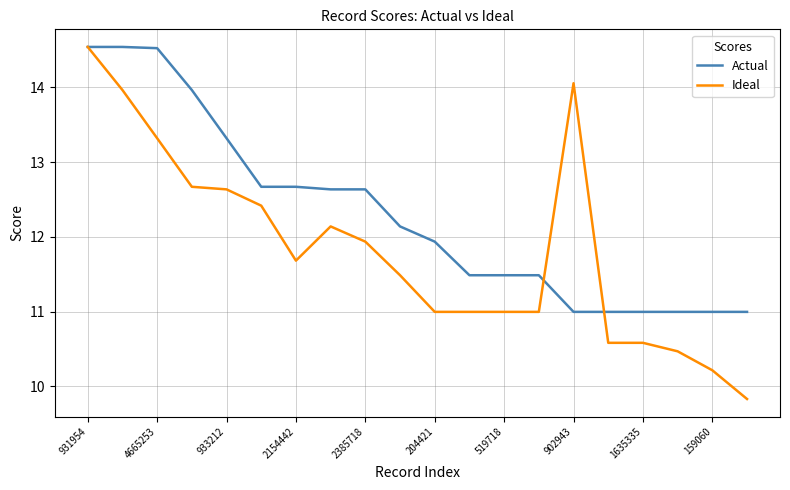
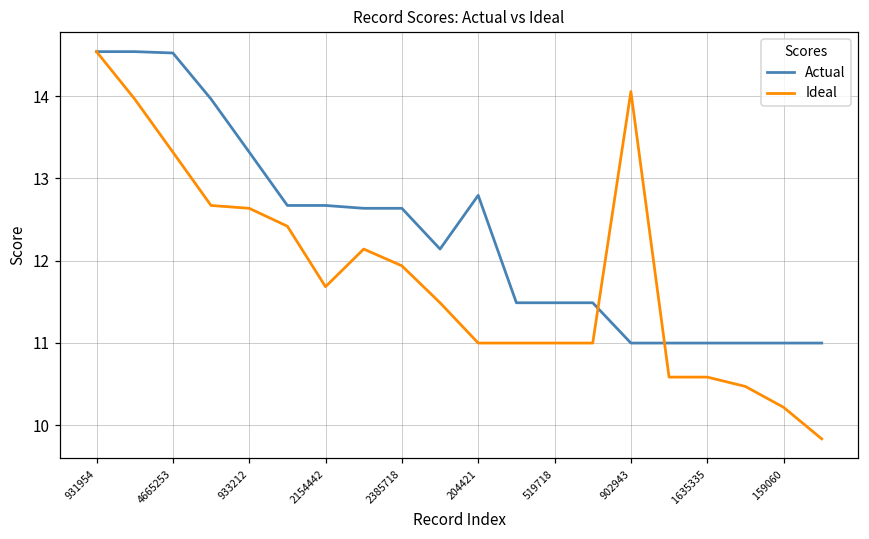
  {
    "Actual": {
      "4665253": 14.5,
      "933212": 13.3,
      "2154442": 12.7,
      "2385718": 12.6,
-     "204421": 11.9,
+     "204421": 12.8,
      "519718": 11.5,
      "902943": 11.0,
      "1635335": 11.0,
      "159060": 11.0
    },
    "Ideal": {
      "4665253": 13.3,
      "933212": 12.6,
      "2154442": 11.7,
      "2385718": 11.9,
      "204421": 11.0,
      "519718": 11.0,
      "902943": 14.1,
      "1635335": 10.6,
      "159060": 10.2
    }
  }
